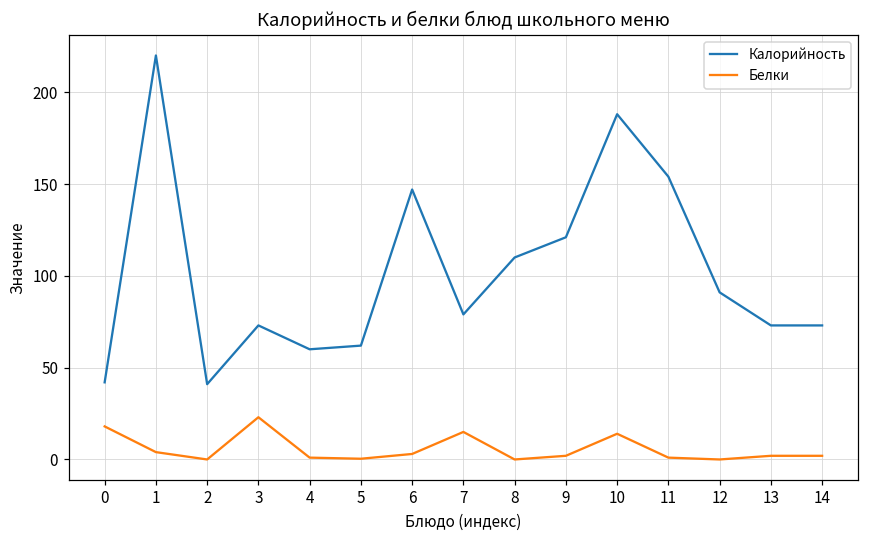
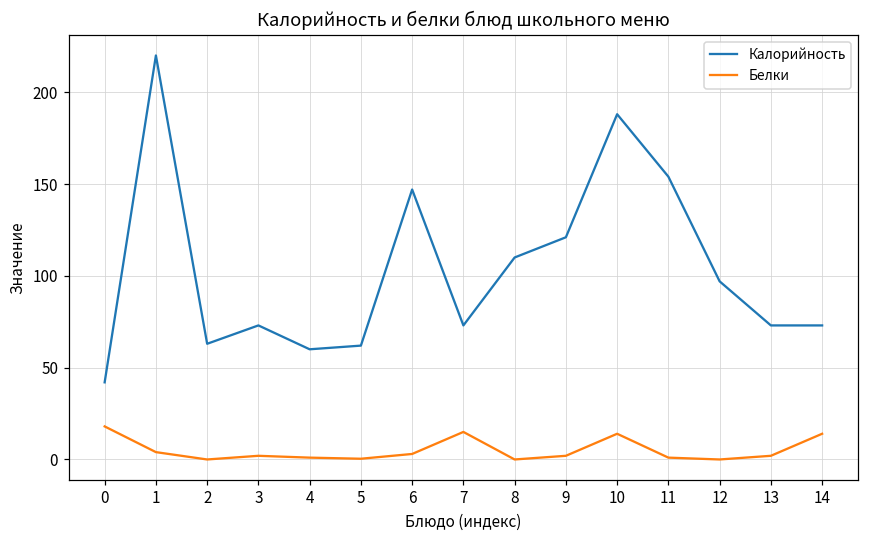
  {
    "Калорийность": {
      "0": 42,
      "1": 220,
-     "2": 41,
+     "2": 63,
      "3": 73,
      "4": 60,
      "5": 62,
      "6": 147,
-     "7": 79,
+     "7": 73,
      "8": 110,
      "9": 121,
      "10": 188,
      "11": 154,
-     "12": 91,
+     "12": 97,
      "13": 73,
      "14": 73
    },
    "Белки": {
      "0": 18,
      "1": 4,
      "2": 0,
-     "3": 23,
+     "3": 2,
      "4": 1,
      "5": 0,
      "6": 3,
      "7": 15,
      "8": 0,
      "9": 2,
      "10": 14,
      "11": 1,
      "12": 0,
      "13": 2,
-     "14": 2
+     "14": 14
    }
  }
